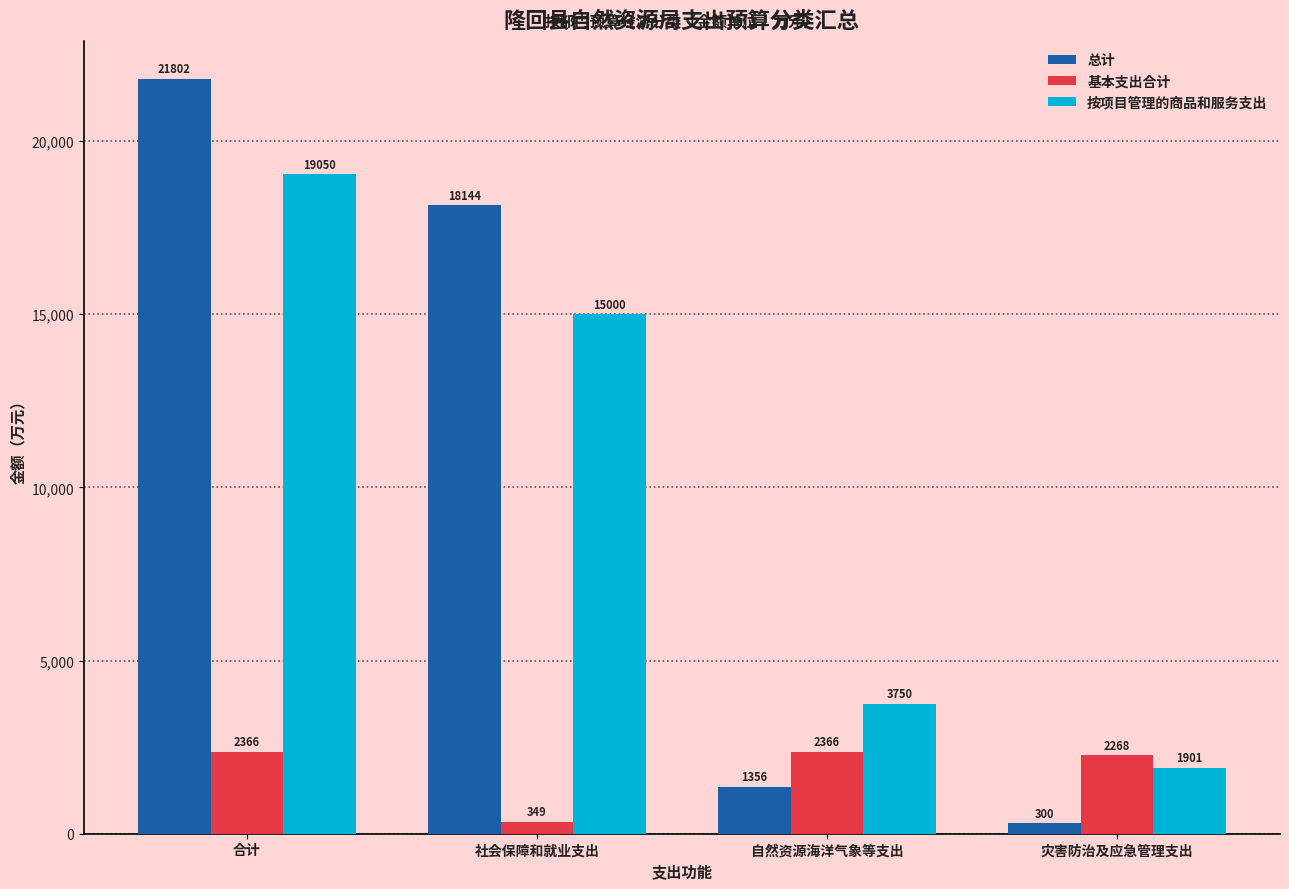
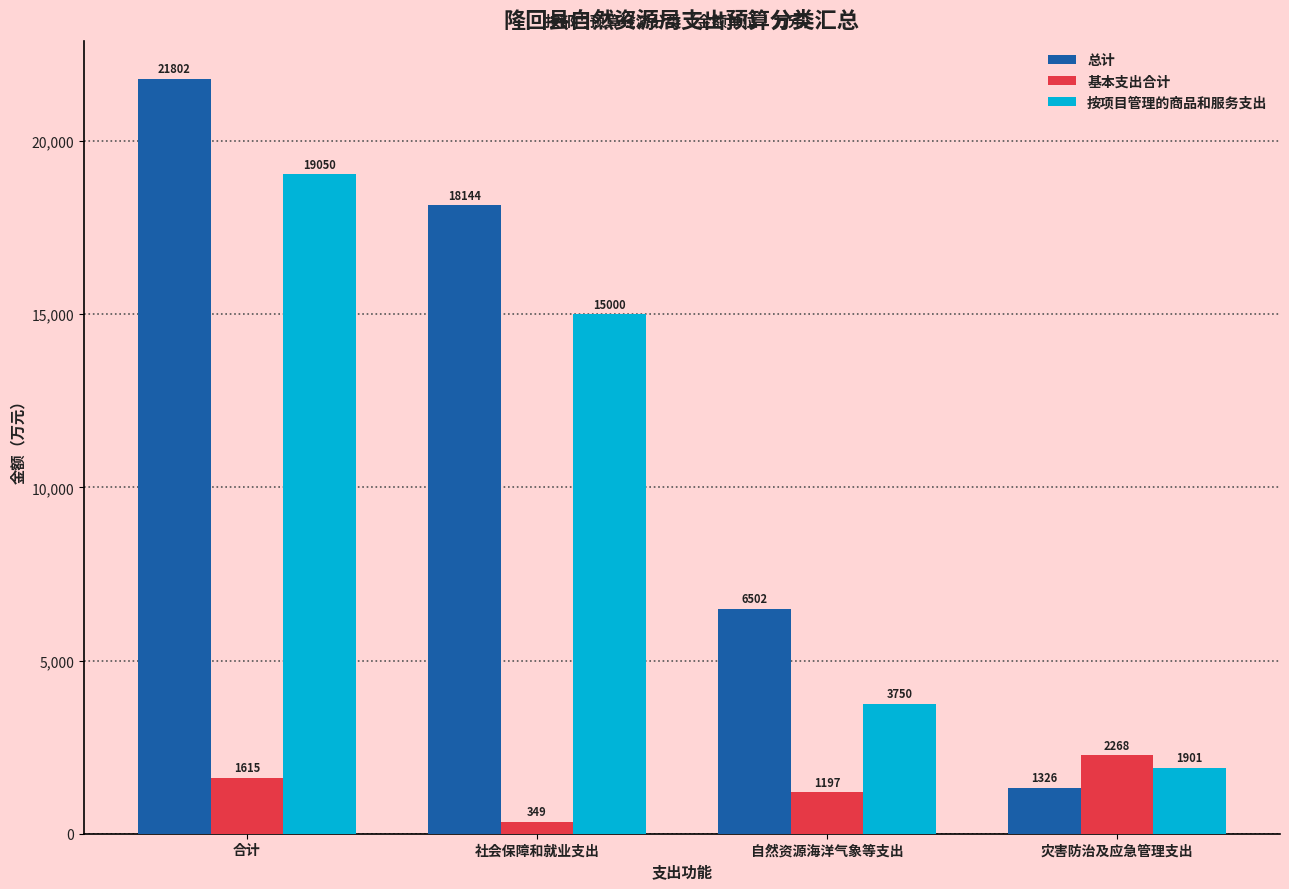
  {
    "总计": {
      "合计": 21802,
      "社会保障和就业支出": 18144,
-     "自然资源海洋气象等支出": 1356,
-     "灾害防治及应急管理支出": 300
+     "自然资源海洋气象等支出": 6502,
+     "灾害防治及应急管理支出": 1326
    },
    "基本支出合计": {
-     "合计": 2366,
+     "合计": 1615,
      "社会保障和就业支出": 349,
-     "自然资源海洋气象等支出": 2366,
+     "自然资源海洋气象等支出": 1197,
      "灾害防治及应急管理支出": 2268
    },
    "按项目管理的商品和服务支出": {
      "合计": 19050,
      "社会保障和就业支出": 15000,
      "自然资源海洋气象等支出": 3750,
      "灾害防治及应急管理支出": 1901
    }
  }
